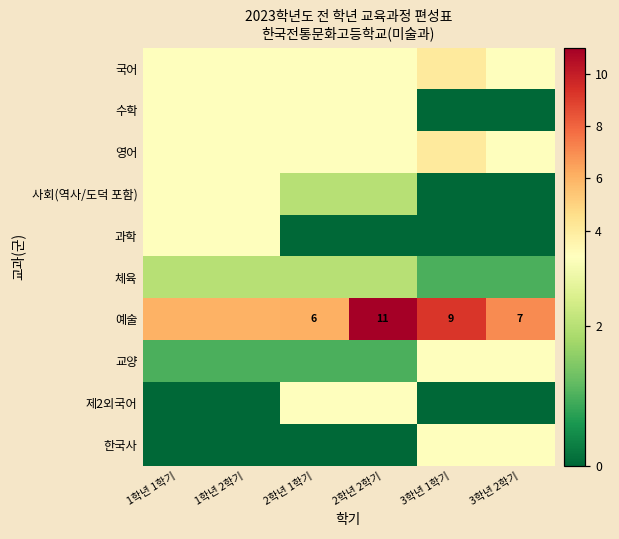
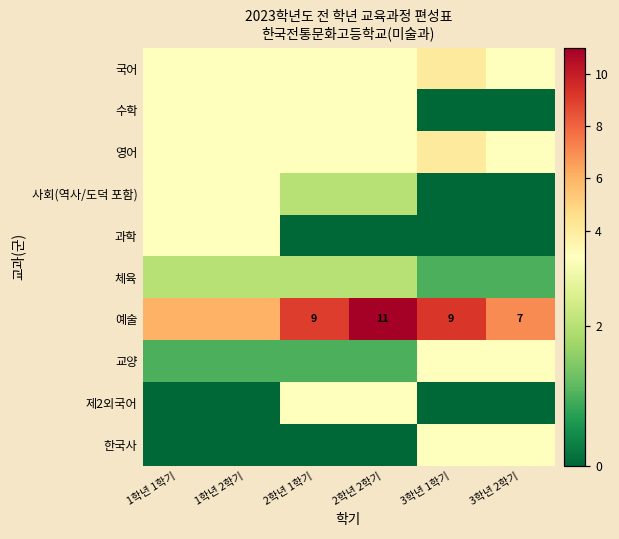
  {
    "예술": {
-     "2학년 1학기": 6,
+     "2학년 1학기": 9,
      "2학년 2학기": 11,
      "3학년 1학기": 9,
      "3학년 2학기": 7
    }
  }
